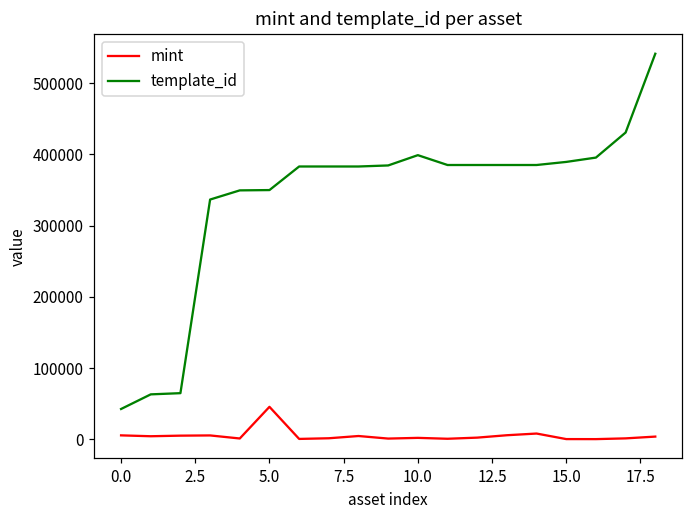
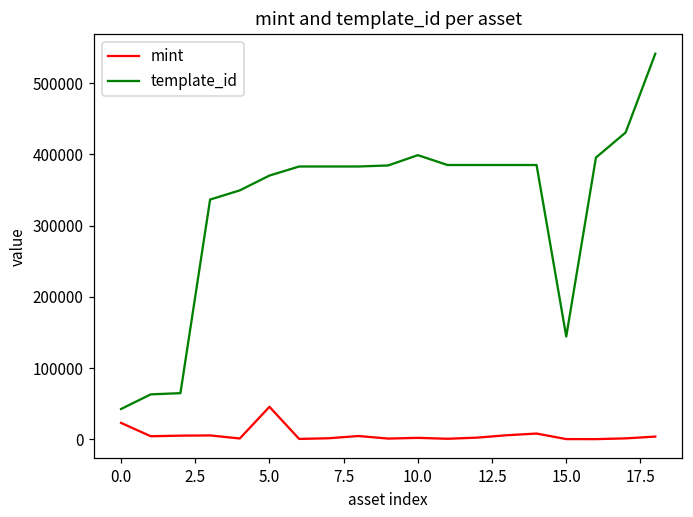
  {
    "mint": {
-     "0.0": 10000,
+     "0.0": 20000,
      "5.0": 50000,
      "10.0": 0,
      "15.0": 0
    },
    "template_id": {
      "0.0": 40000,
-     "5.0": 350000,
+     "5.0": 370000,
      "10.0": 400000,
-     "15.0": 390000
+     "15.0": 140000
    }
  }
